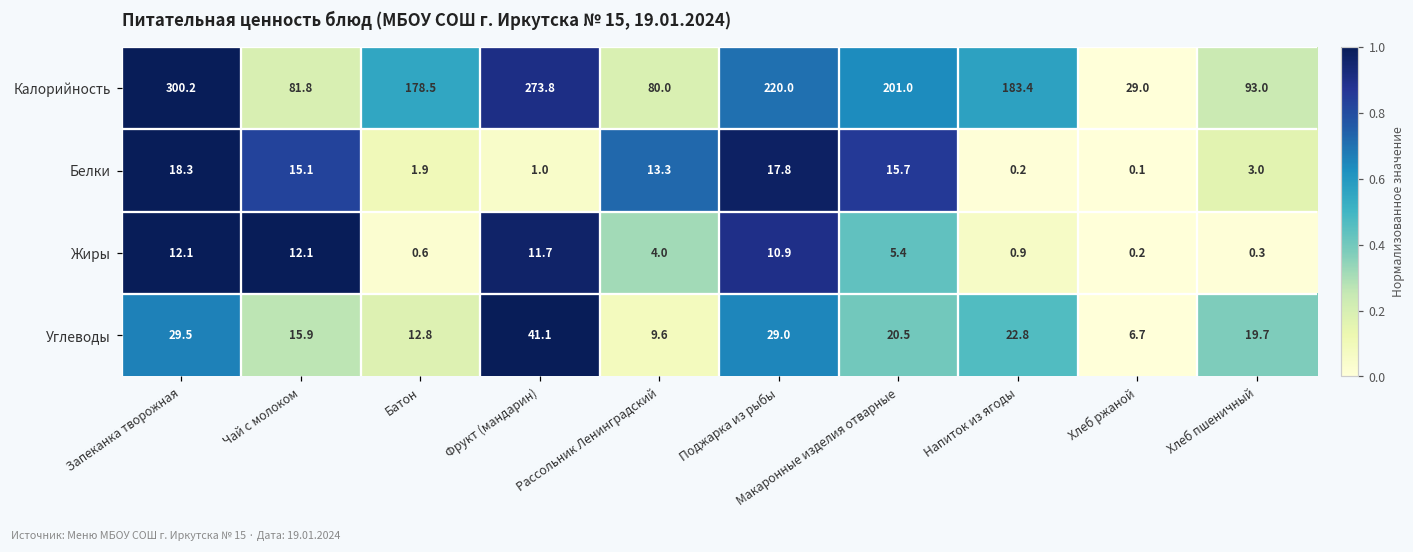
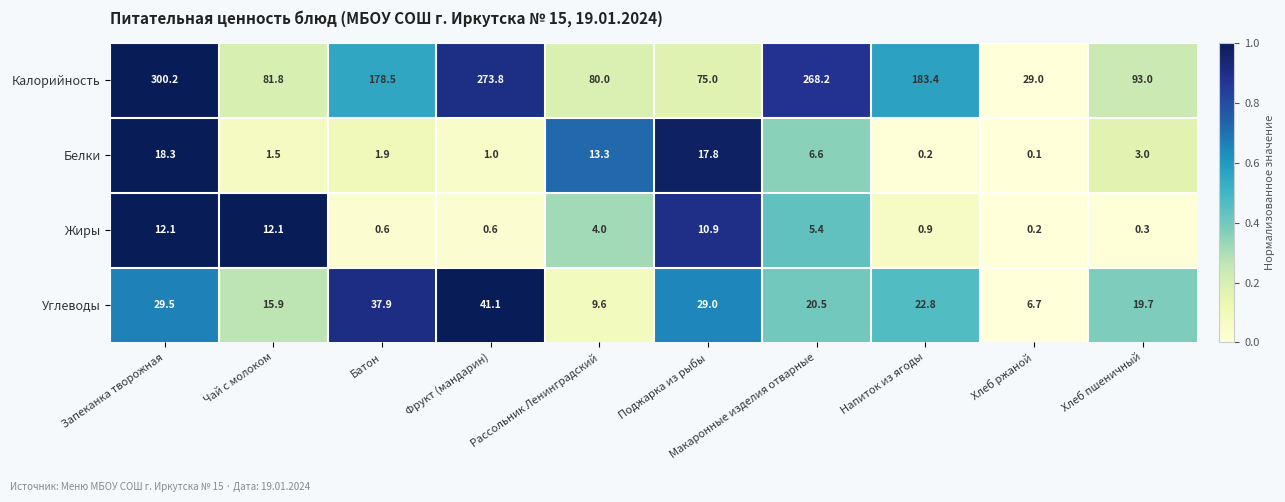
  {
    "Калорийность": {
      "Запеканка творожная": 300.2,
      "Чай с молоком": 81.8,
      "Батон": 178.5,
      "Фрукт (мандарин)": 273.8,
      "Рассольник Ленинградский": 80.0,
-     "Поджарка из рыбы": 220.0,
-     "Макаронные изделия отварные": 201.0,
+     "Поджарка из рыбы": 75.0,
+     "Макаронные изделия отварные": 268.2,
      "Напиток из ягоды": 183.4,
      "Хлеб ржаной": 29.0,
      "Хлеб пшеничный": 93.0
    },
    "Белки": {
      "Запеканка творожная": 18.3,
-     "Чай с молоком": 15.1,
+     "Чай с молоком": 1.5,
      "Батон": 1.9,
      "Фрукт (мандарин)": 1.0,
      "Рассольник Ленинградский": 13.3,
      "Поджарка из рыбы": 17.8,
-     "Макаронные изделия отварные": 15.7,
+     "Макаронные изделия отварные": 6.6,
      "Напиток из ягоды": 0.2,
      "Хлеб ржаной": 0.1,
      "Хлеб пшеничный": 3.0
    },
    "Жиры": {
      "Запеканка творожная": 12.1,
      "Чай с молоком": 12.1,
      "Батон": 0.6,
-     "Фрукт (мандарин)": 11.7,
+     "Фрукт (мандарин)": 0.6,
      "Рассольник Ленинградский": 4.0,
      "Поджарка из рыбы": 10.9,
      "Макаронные изделия отварные": 5.4,
      "Напиток из ягоды": 0.9,
      "Хлеб ржаной": 0.2,
      "Хлеб пшеничный": 0.3
    },
    "Углеводы": {
      "Запеканка творожная": 29.5,
      "Чай с молоком": 15.9,
-     "Батон": 12.8,
+     "Батон": 37.9,
      "Фрукт (мандарин)": 41.1,
      "Рассольник Ленинградский": 9.6,
      "Поджарка из рыбы": 29.0,
      "Макаронные изделия отварные": 20.5,
      "Напиток из ягоды": 22.8,
      "Хлеб ржаной": 6.7,
      "Хлеб пшеничный": 19.7
    }
  }
